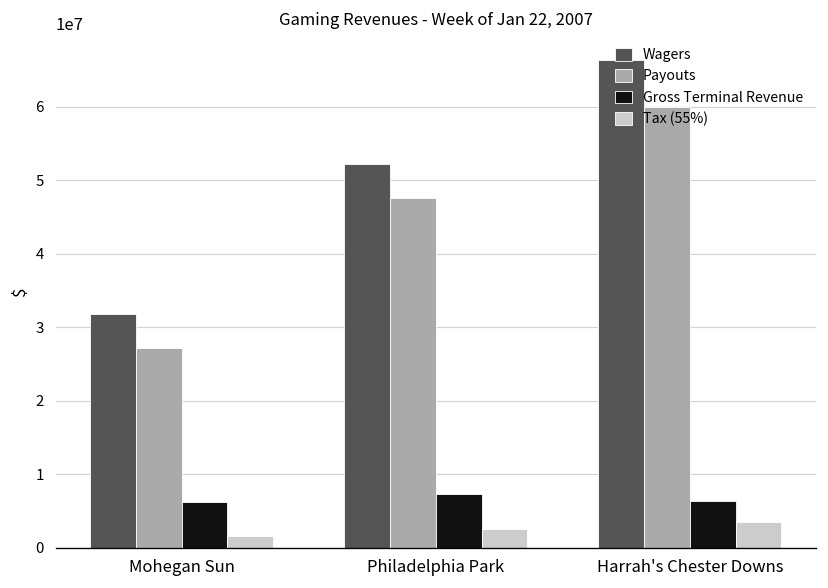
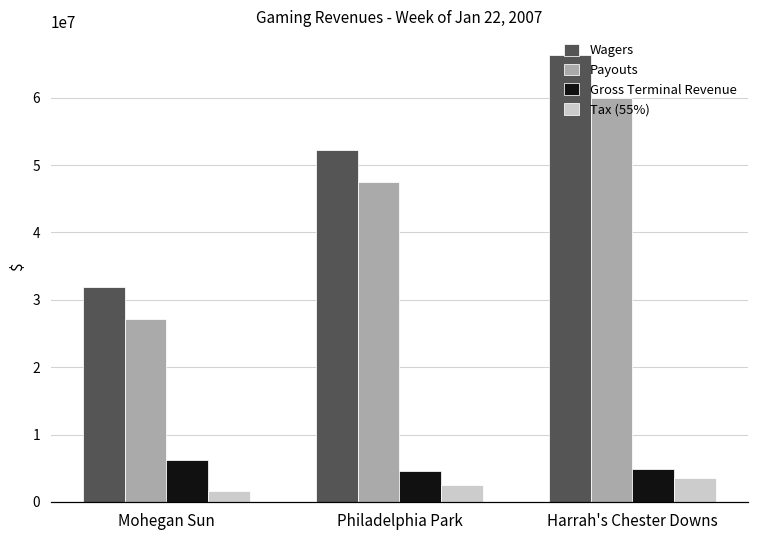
  {
    "Wagers": {
      "Mohegan Sun": 32000000,
      "Philadelphia Park": 52000000,
      "Harrah's Chester Downs": 66000000
    },
    "Gross Terminal Revenue": {
      "Mohegan Sun": 6000000,
-     "Philadelphia Park": 7000000,
-     "Harrah's Chester Downs": 6000000
+     "Philadelphia Park": 5000000,
+     "Harrah's Chester Downs": 5000000
    }
  }
